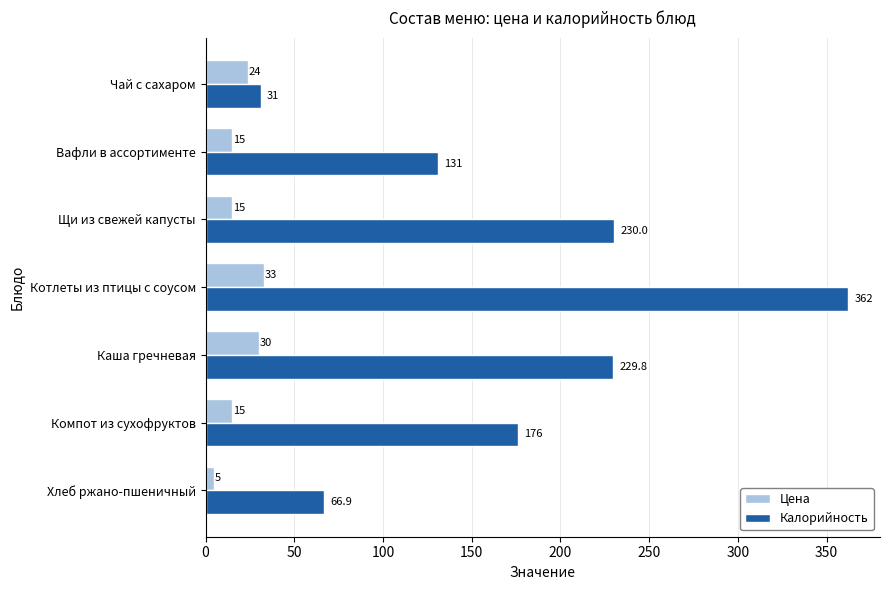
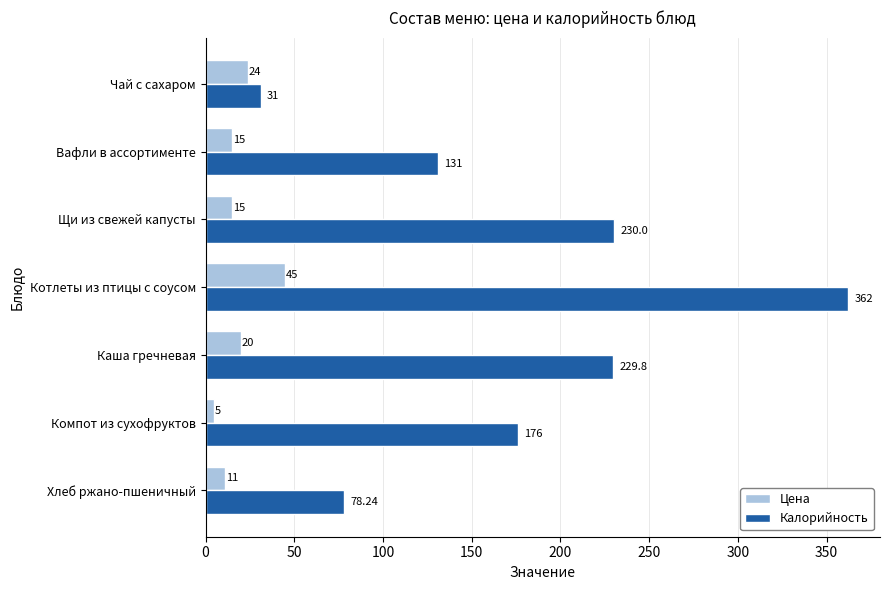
  {
    "Цена": {
      "Чай с сахаром": 24,
      "Вафли в ассортименте": 15,
      "Щи из свежей капусты": 15,
-     "Котлеты из птицы с соусом": 33,
-     "Каша гречневая": 30,
-     "Компот из сухофруктов": 15,
-     "Хлеб ржано-пшеничный": 5
+     "Котлеты из птицы с соусом": 45,
+     "Каша гречневая": 20,
+     "Компот из сухофруктов": 5,
+     "Хлеб ржано-пшеничный": 11
    },
    "Калорийность": {
      "Чай с сахаром": 31,
      "Вафли в ассортименте": 131,
      "Щи из свежей капусты": 230.0,
      "Котлеты из птицы с соусом": 362,
      "Каша гречневая": 229.8,
      "Компот из сухофруктов": 176,
-     "Хлеб ржано-пшеничный": 66.9
+     "Хлеб ржано-пшеничный": 78.24
    }
  }
